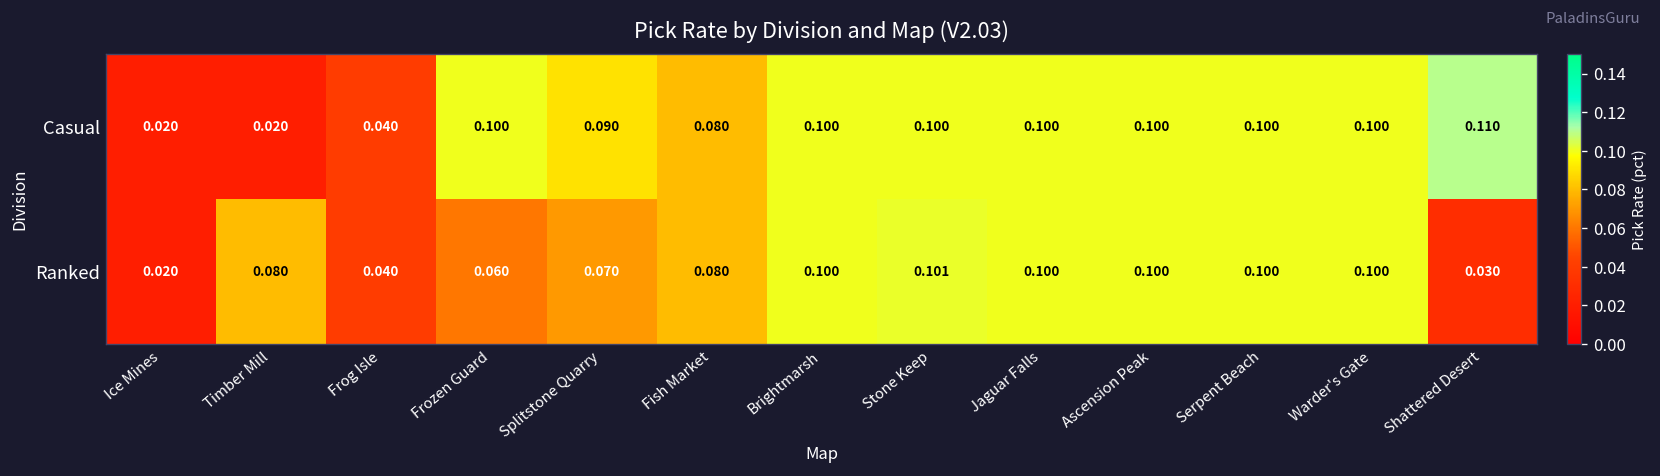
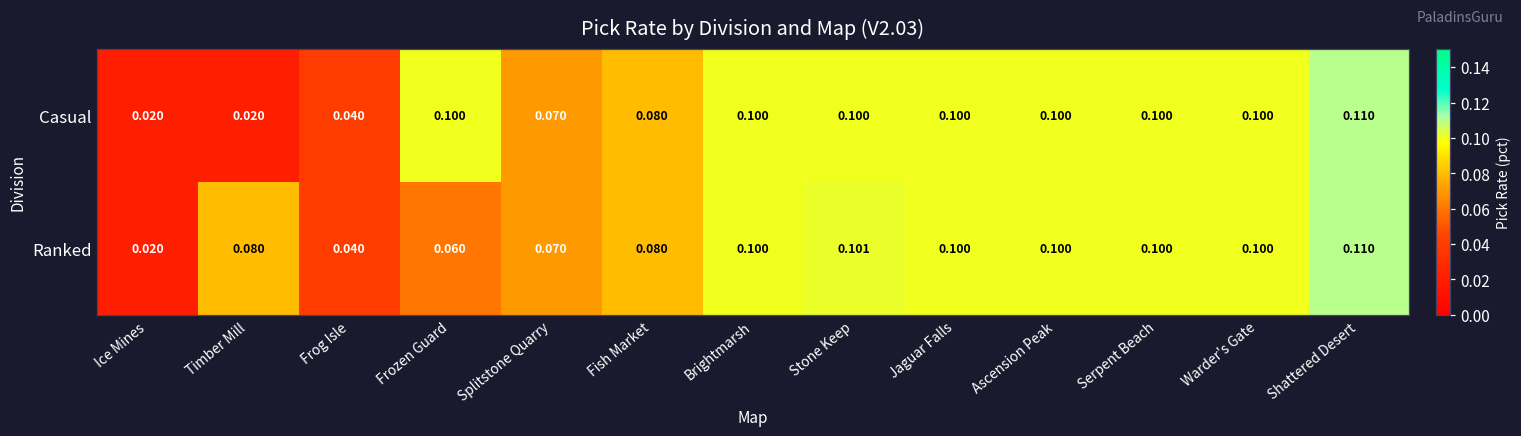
  {
    "Casual": {
      "Ice Mines": 0.020,
      "Timber Mill": 0.020,
      "Frog Isle": 0.040,
      "Frozen Guard": 0.100,
-     "Splitstone Quarry": 0.090,
+     "Splitstone Quarry": 0.070,
      "Fish Market": 0.080,
      "Brightmarsh": 0.100,
      "Stone Keep": 0.100,
      "Jaguar Falls": 0.100,
      "Ascension Peak": 0.100,
      "Serpent Beach": 0.100,
      "Warder's Gate": 0.100,
      "Shattered Desert": 0.110
    },
    "Ranked": {
      "Ice Mines": 0.020,
      "Timber Mill": 0.080,
      "Frog Isle": 0.040,
      "Frozen Guard": 0.060,
      "Splitstone Quarry": 0.070,
      "Fish Market": 0.080,
      "Brightmarsh": 0.100,
      "Stone Keep": 0.101,
      "Jaguar Falls": 0.100,
      "Ascension Peak": 0.100,
      "Serpent Beach": 0.100,
      "Warder's Gate": 0.100,
-     "Shattered Desert": 0.030
+     "Shattered Desert": 0.110
    }
  }
